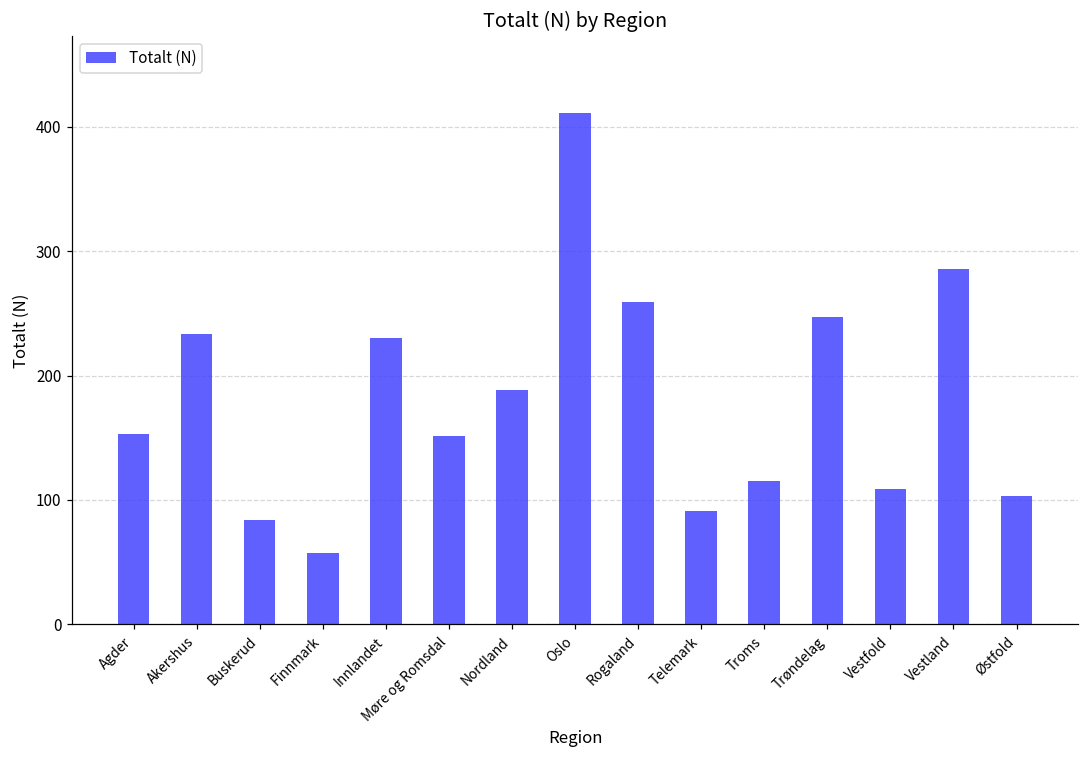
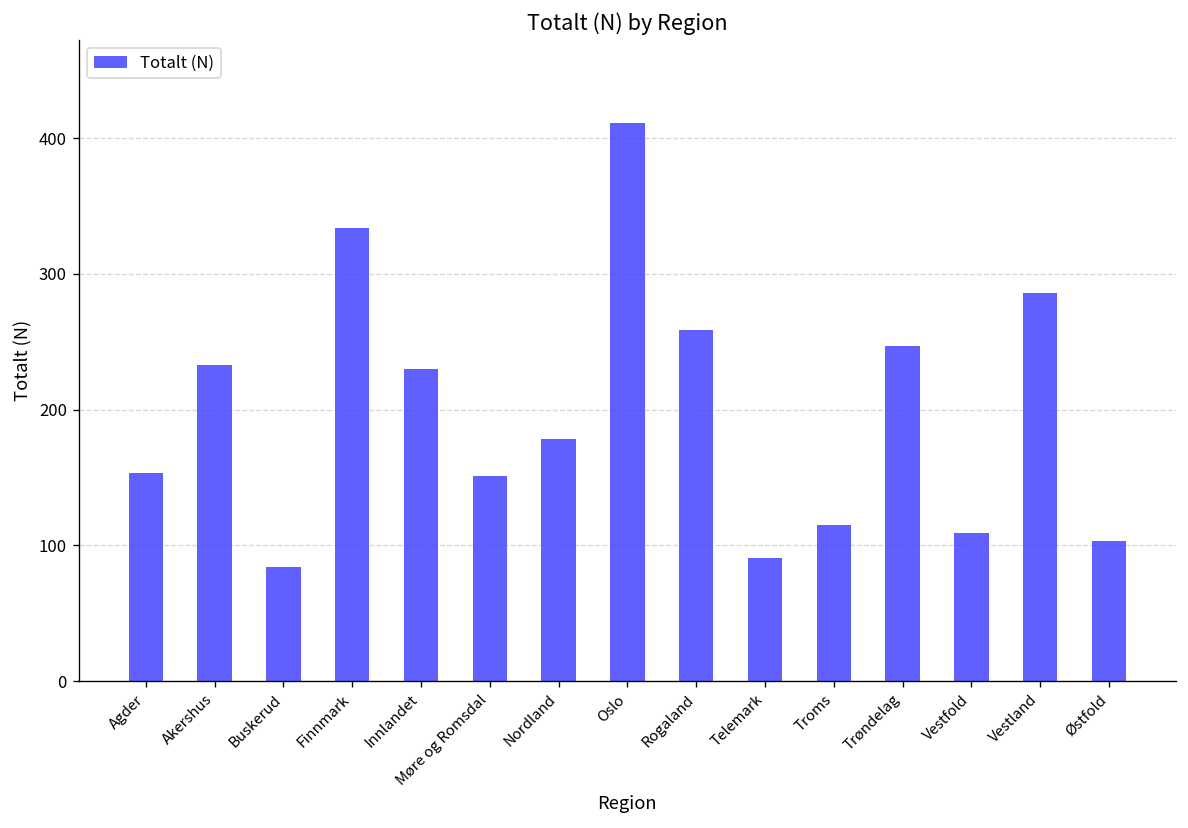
  {
    "Agder": 153,
    "Akershus": 233,
    "Buskerud": 84,
-   "Finnmark": 57,
+   "Finnmark": 334,
    "Innlandet": 230,
    "Møre og Romsdal": 151,
-   "Nordland": 188,
+   "Nordland": 178,
    "Oslo": 411,
    "Rogaland": 259,
    "Telemark": 91,
    "Troms": 115,
    "Trøndelag": 247,
    "Vestfold": 109,
    "Vestland": 286,
    "Østfold": 103
  }
